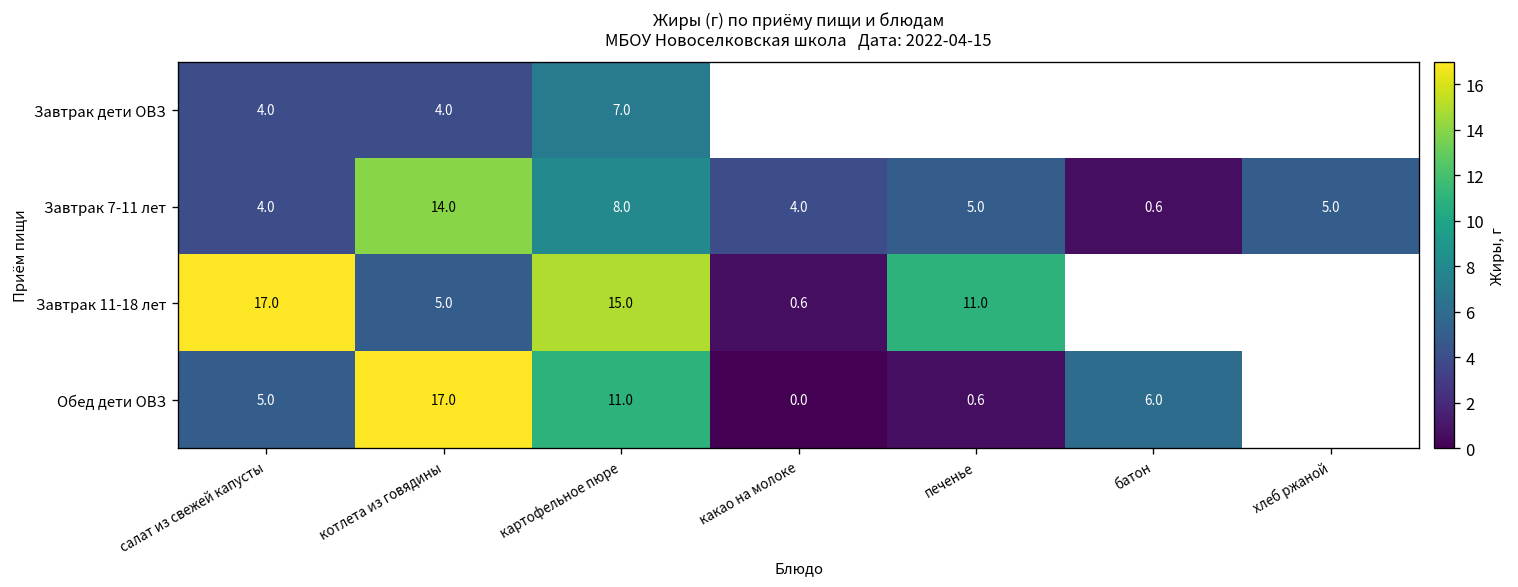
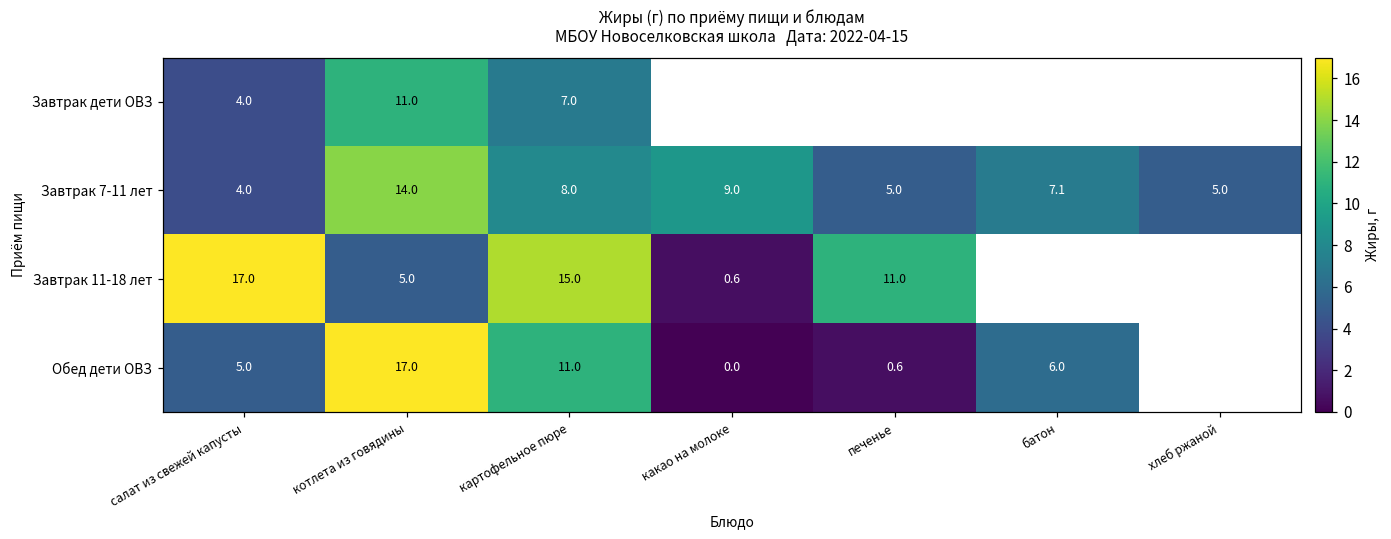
  {
    "Завтрак дети ОВЗ": {
      "салат из свежей капусты": 4.0,
-     "котлета из говядины": 4.0,
+     "котлета из говядины": 11.0,
      "картофельное пюре": 7.0
    },
    "Завтрак 7-11 лет": {
      "салат из свежей капусты": 4.0,
      "котлета из говядины": 14.0,
      "картофельное пюре": 8.0,
-     "какао на молоке": 4.0,
+     "какао на молоке": 9.0,
      "печенье": 5.0,
-     "батон": 0.6,
+     "батон": 7.1,
      "хлеб ржаной": 5.0
    },
    "Завтрак 11-18 лет": {
      "салат из свежей капусты": 17.0,
      "котлета из говядины": 5.0,
      "картофельное пюре": 15.0,
      "какао на молоке": 0.6,
      "печенье": 11.0
    },
    "Обед дети ОВЗ": {
      "салат из свежей капусты": 5.0,
      "котлета из говядины": 17.0,
      "картофельное пюре": 11.0,
      "какао на молоке": 0.0,
      "печенье": 0.6,
      "батон": 6.0
    }
  }
